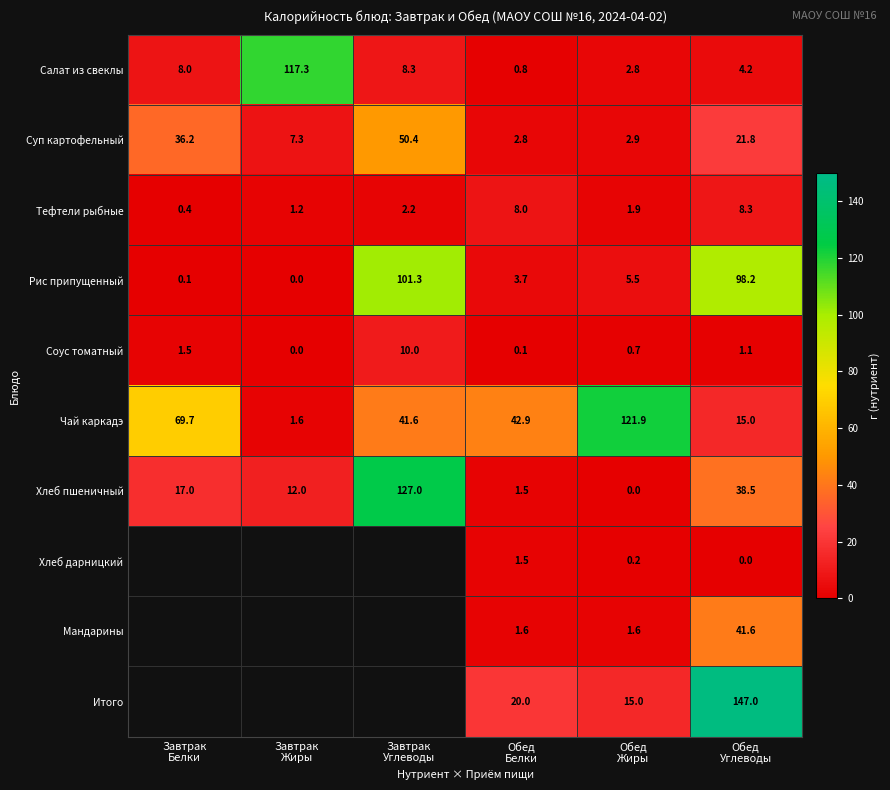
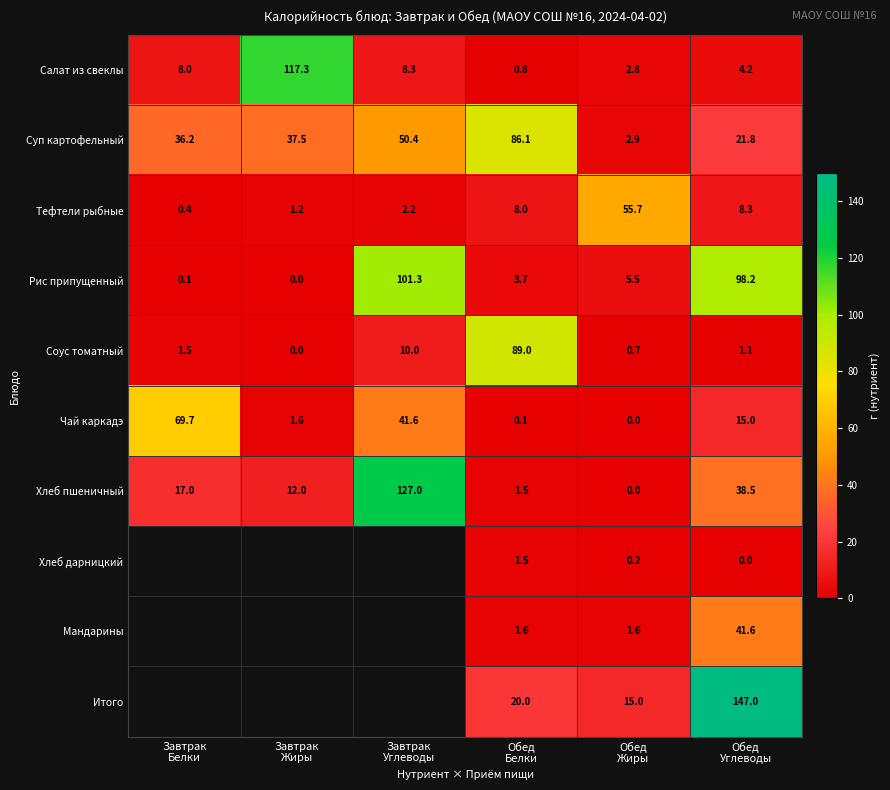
  {
    "Салат из свеклы": {
      "Завтрак Белки": 8.0,
      "Завтрак Жиры": 117.3,
      "Завтрак Углеводы": 8.3,
      "Обед Белки": 0.8,
      "Обед Жиры": 2.8,
      "Обед Углеводы": 4.2
    },
    "Суп картофельный": {
      "Завтрак Белки": 36.2,
-     "Завтрак Жиры": 7.3,
+     "Завтрак Жиры": 37.5,
      "Завтрак Углеводы": 50.4,
-     "Обед Белки": 2.8,
+     "Обед Белки": 86.1,
      "Обед Жиры": 2.9,
      "Обед Углеводы": 21.8
    },
    "Тефтели рыбные": {
      "Завтрак Белки": 0.4,
      "Завтрак Жиры": 1.2,
      "Завтрак Углеводы": 2.2,
      "Обед Белки": 8.0,
-     "Обед Жиры": 1.9,
+     "Обед Жиры": 55.7,
      "Обед Углеводы": 8.3
    },
    "Рис припущенный": {
      "Завтрак Белки": 0.1,
      "Завтрак Жиры": 0.0,
      "Завтрак Углеводы": 101.3,
      "Обед Белки": 3.7,
      "Обед Жиры": 5.5,
      "Обед Углеводы": 98.2
    },
    "Соус томатный": {
      "Завтрак Белки": 1.5,
      "Завтрак Жиры": 0.0,
      "Завтрак Углеводы": 10.0,
-     "Обед Белки": 0.1,
+     "Обед Белки": 89.0,
      "Обед Жиры": 0.7,
      "Обед Углеводы": 1.1
    },
    "Чай каркадэ": {
      "Завтрак Белки": 69.7,
      "Завтрак Жиры": 1.6,
      "Завтрак Углеводы": 41.6,
-     "Обед Белки": 42.9,
-     "Обед Жиры": 121.9,
+     "Обед Белки": 0.1,
+     "Обед Жиры": 0.0,
      "Обед Углеводы": 15.0
    },
    "Хлеб пшеничный": {
      "Завтрак Белки": 17.0,
      "Завтрак Жиры": 12.0,
      "Завтрак Углеводы": 127.0,
      "Обед Белки": 1.5,
      "Обед Жиры": 0.0,
      "Обед Углеводы": 38.5
    },
    "Хлеб дарницкий": {
      "Обед Белки": 1.5,
      "Обед Жиры": 0.2,
      "Обед Углеводы": 0.0
    },
    "Мандарины": {
      "Обед Белки": 1.6,
      "Обед Жиры": 1.6,
      "Обед Углеводы": 41.6
    },
    "Итого": {
      "Обед Белки": 20.0,
      "Обед Жиры": 15.0,
      "Обед Углеводы": 147.0
    }
  }
